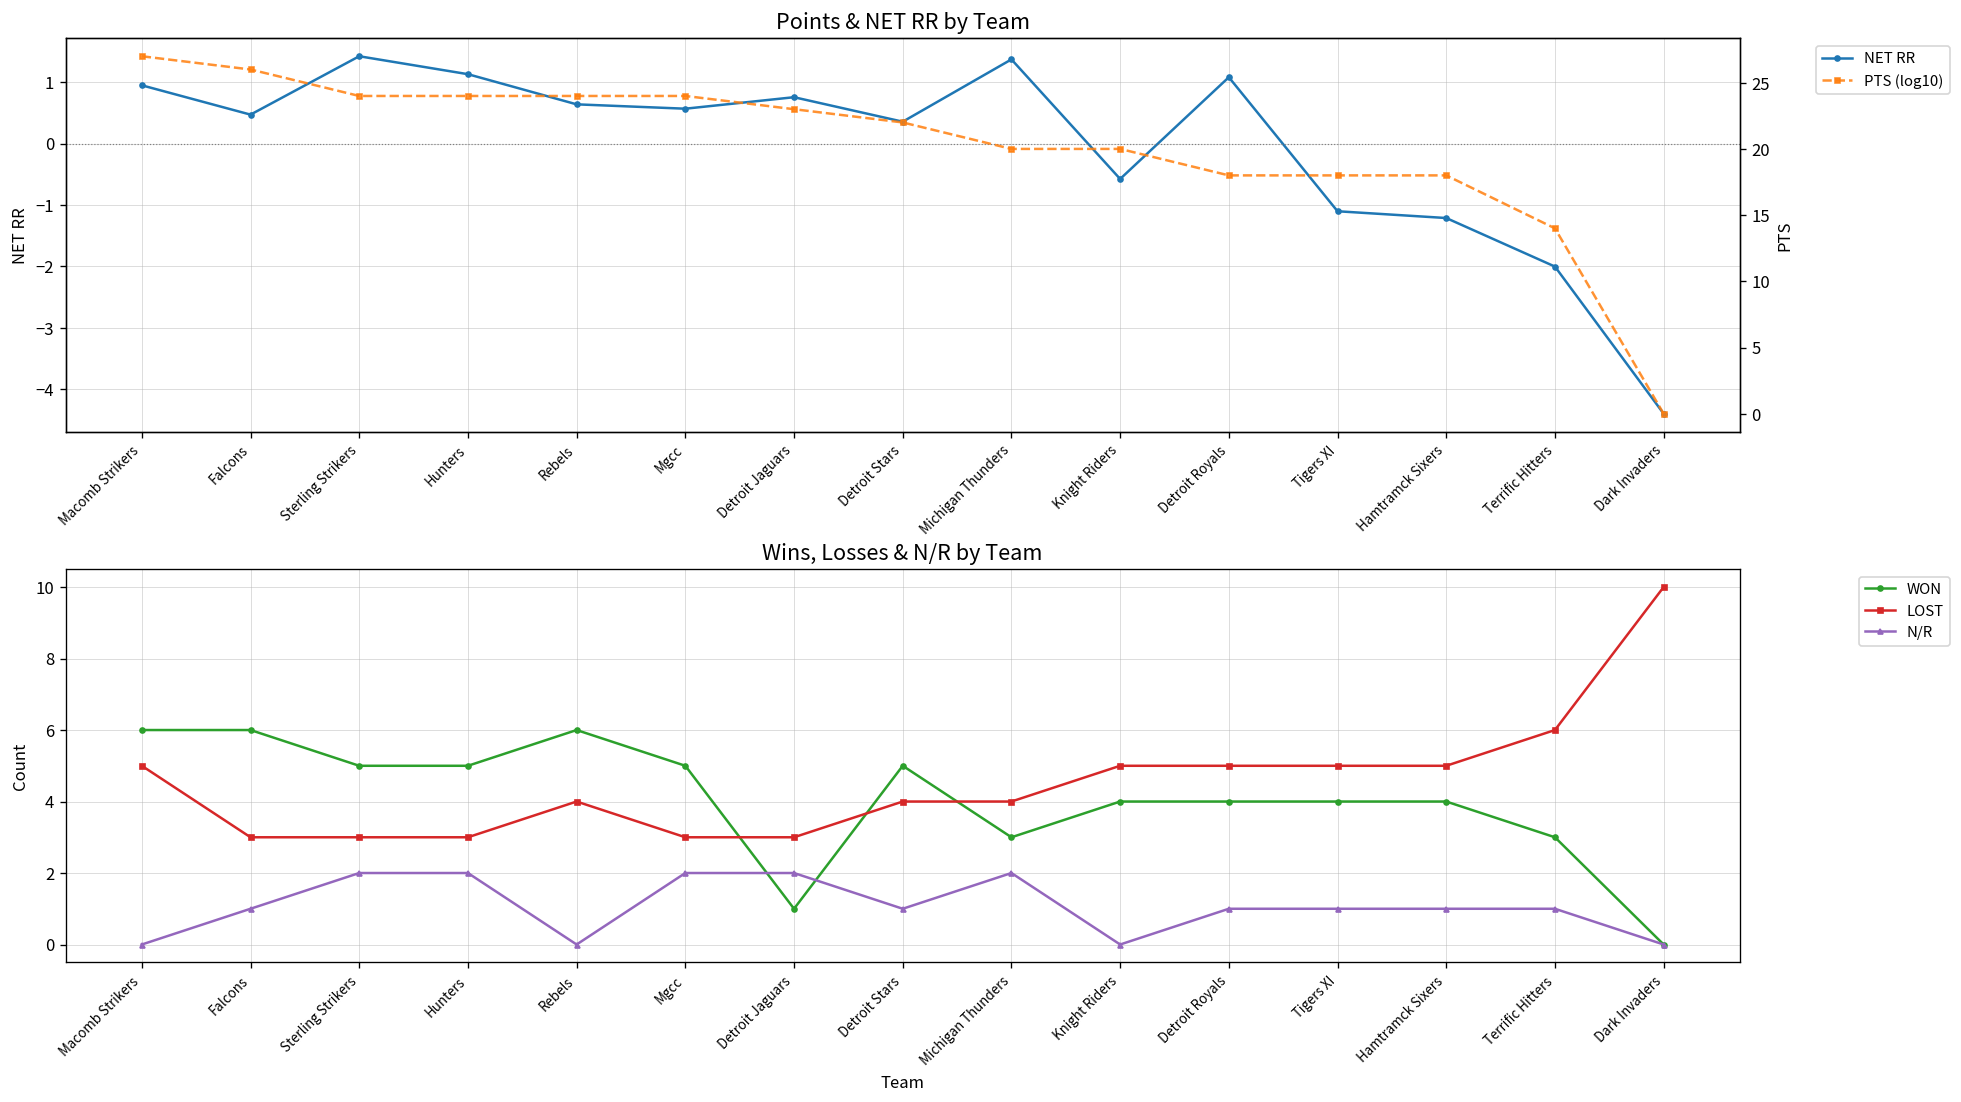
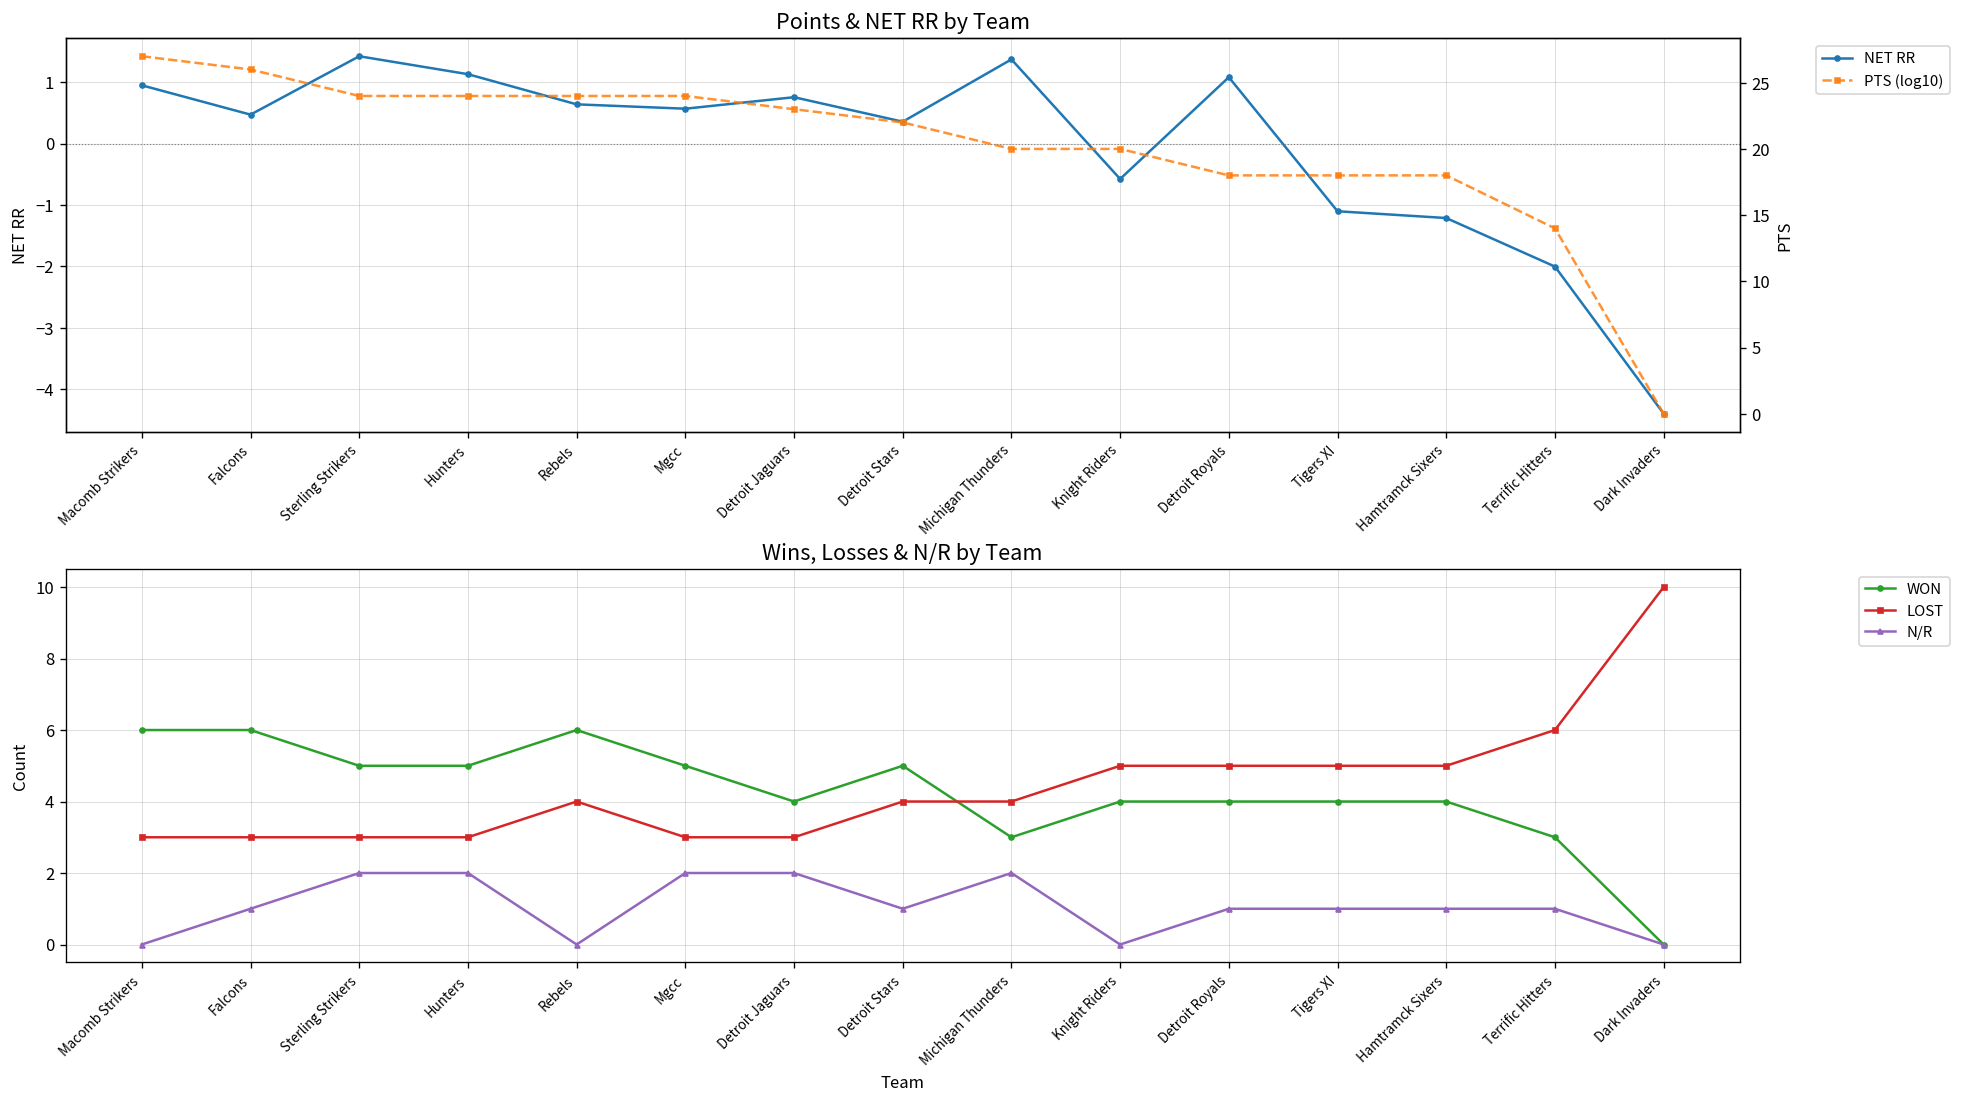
  {
    "Wins, Losses & N/R by Team": {
      "WON": {
        "Macomb Strikers": 6,
        "Falcons": 6,
        "Sterling Strikers": 5,
        "Hunters": 5,
        "Rebels": 6,
        "Mgcc": 5,
-       "Detroit Jaguars": 1,
+       "Detroit Jaguars": 4,
        "Detroit Stars": 5,
        "Michigan Thunders": 3,
        "Knight Riders": 4,
        "Detroit Royals": 4,
        "Tigers XI": 4,
        "Hamtramck Sixers": 4,
        "Terrific Hitters": 3
      },
      "LOST": {
-       "Macomb Strikers": 5,
+       "Macomb Strikers": 3,
        "Falcons": 3,
        "Sterling Strikers": 3,
        "Hunters": 3,
        "Rebels": 4,
        "Mgcc": 3,
        "Detroit Jaguars": 3,
        "Detroit Stars": 4,
        "Michigan Thunders": 4,
        "Knight Riders": 5,
        "Detroit Royals": 5,
        "Tigers XI": 5,
        "Hamtramck Sixers": 5,
        "Terrific Hitters": 6,
        "Dark Invaders": 10
      },
      "N/R": {
        "Macomb Strikers": 0,
        "Falcons": 1,
        "Sterling Strikers": 2,
        "Hunters": 2,
        "Rebels": 0,
        "Mgcc": 2,
        "Detroit Jaguars": 2,
        "Detroit Stars": 1,
        "Michigan Thunders": 2,
        "Knight Riders": 0,
        "Detroit Royals": 1,
        "Tigers XI": 1,
        "Hamtramck Sixers": 1,
        "Terrific Hitters": 1
      }
    }
  }
